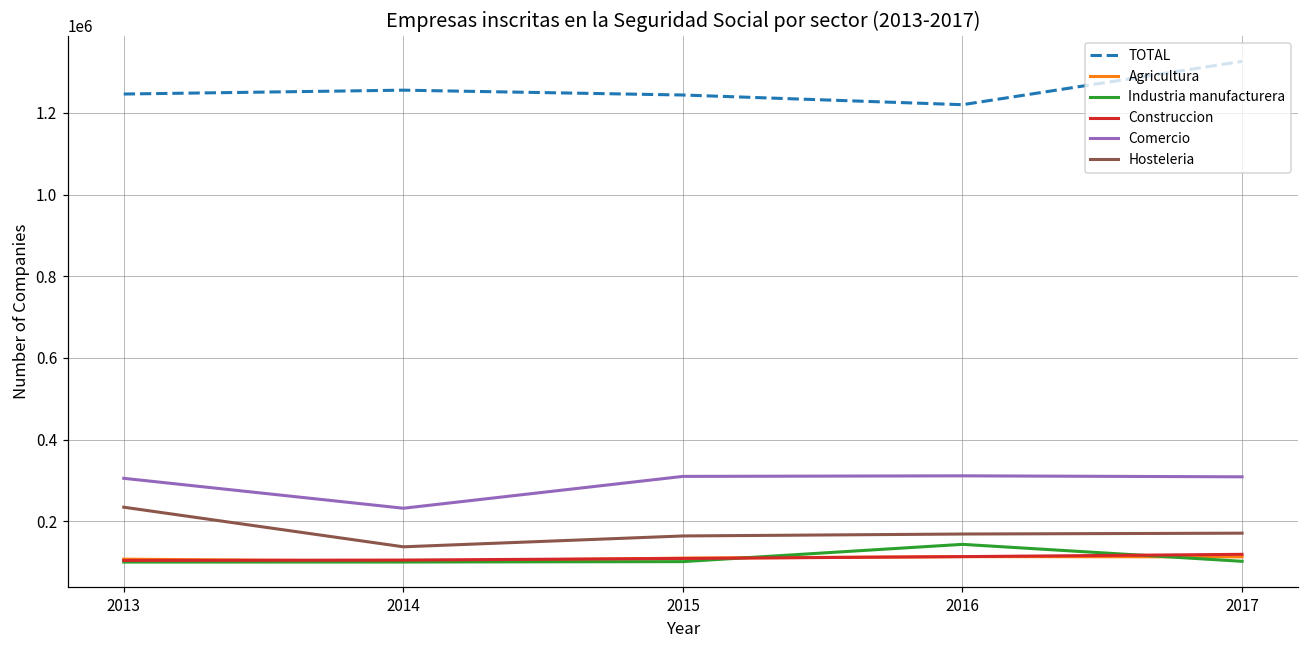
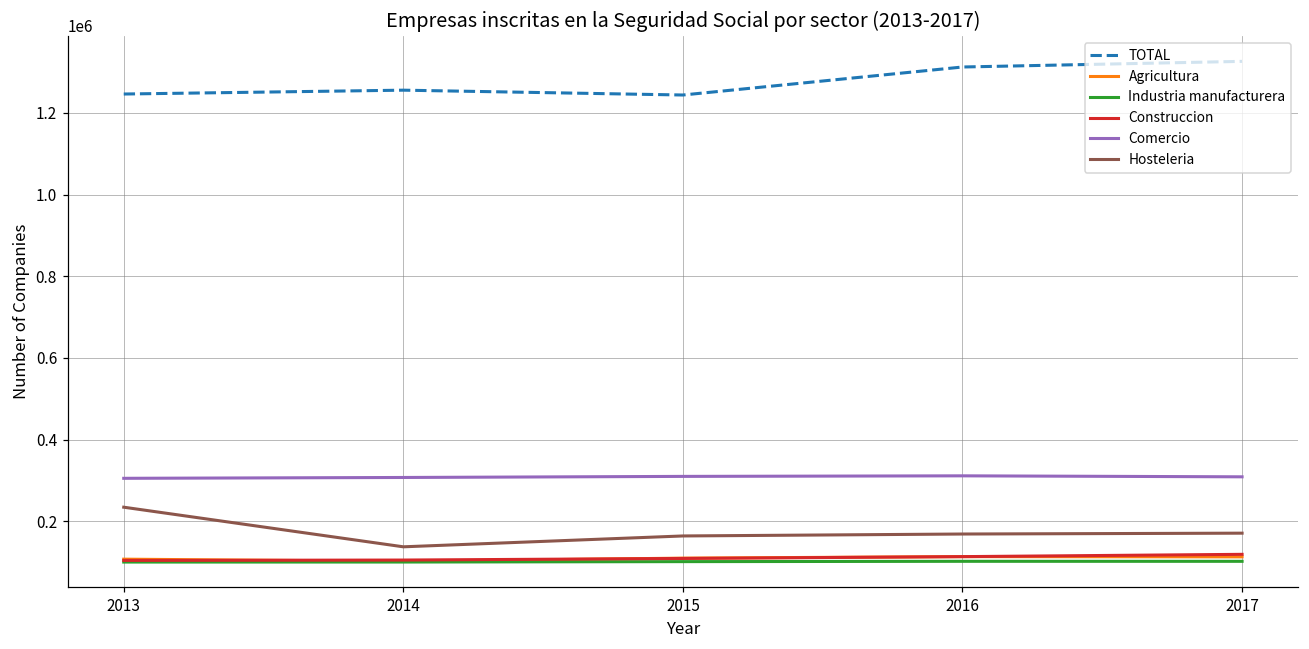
  {
    "TOTAL": {
      "2013": 1250000,
      "2014": 1260000,
      "2015": 1240000,
-     "2016": 1220000
+     "2016": 1310000
    },
    "Industria manufacturera": {
      "2015": 100000,
-     "2016": 140000,
+     "2016": 100000,
      "2017": 100000
    },
    "Comercio": {
      "2013": 310000,
-     "2014": 230000,
+     "2014": 310000,
      "2015": 310000,
      "2016": 310000,
      "2017": 310000
    },
    "Hosteleria": {
      "2013": 230000,
      "2014": 140000,
      "2015": 160000,
      "2016": 170000,
      "2017": 170000
    }
  }
